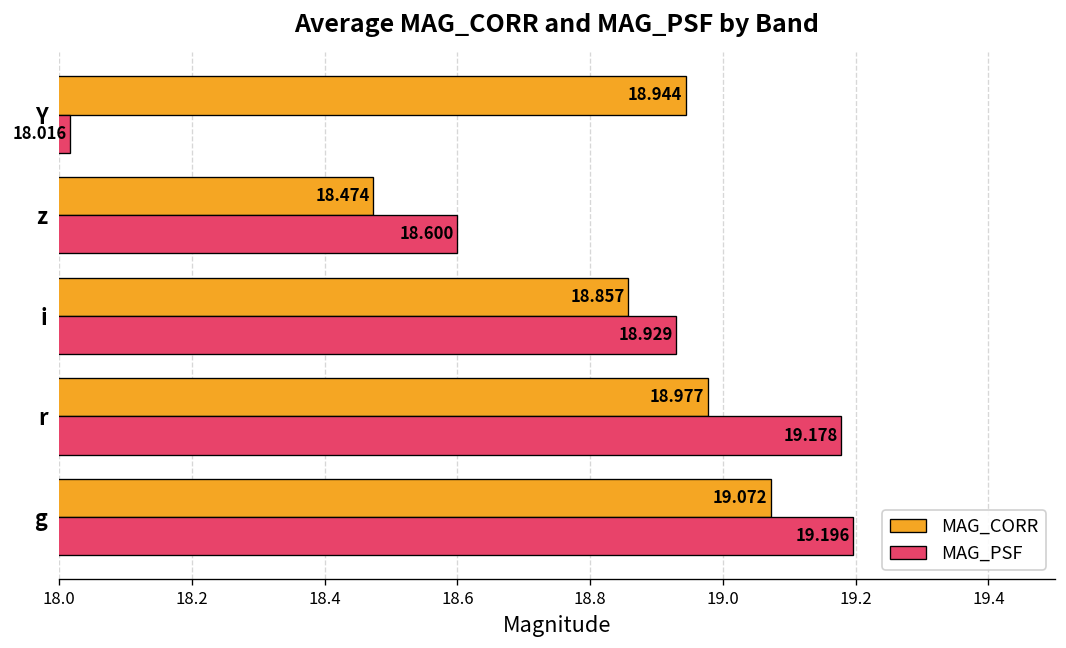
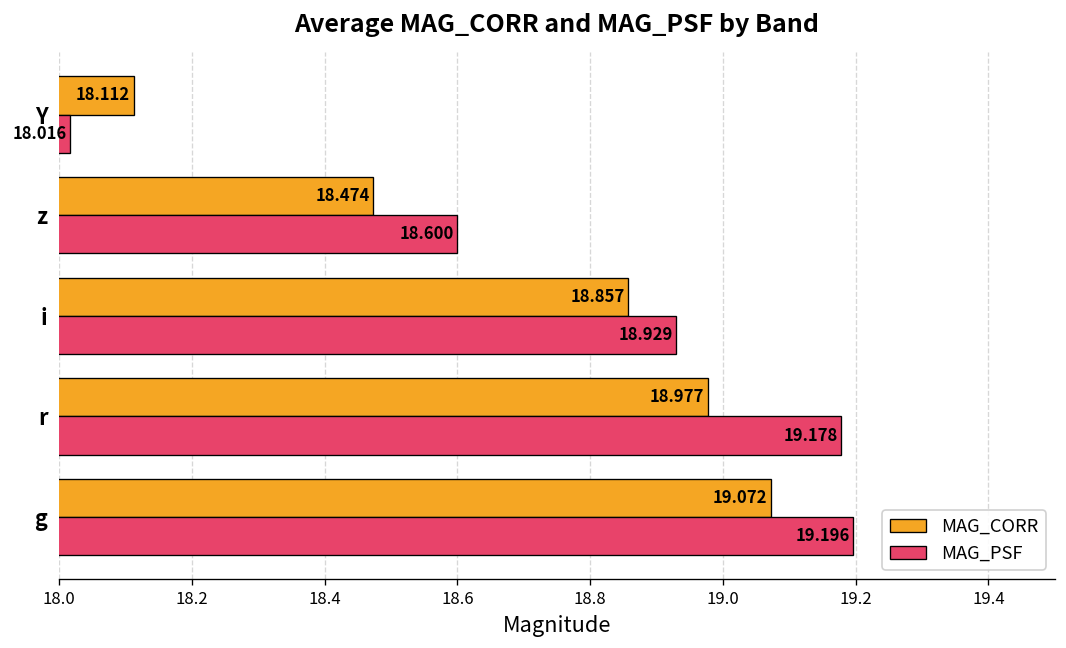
  {
    "MAG_CORR": {
-     "Y": 18.944,
+     "Y": 18.112,
      "z": 18.474,
      "i": 18.857,
      "r": 18.977,
      "g": 19.072
    },
    "MAG_PSF": {
      "Y": 18.016,
      "z": 18.600,
      "i": 18.929,
      "r": 19.178,
      "g": 19.196
    }
  }
